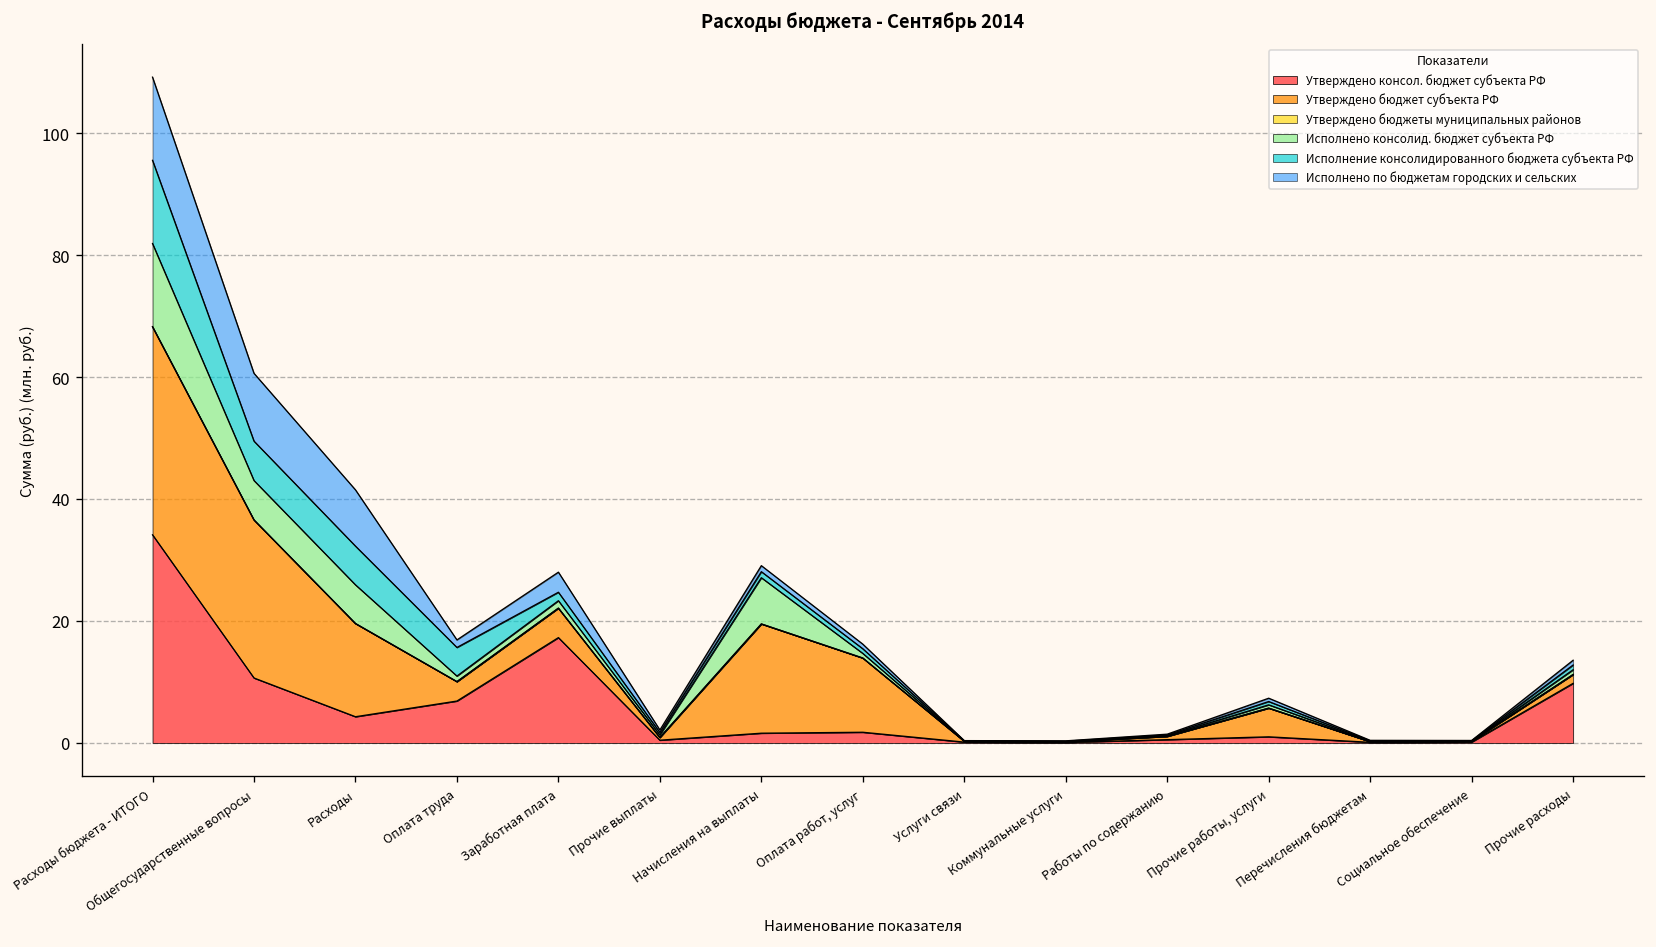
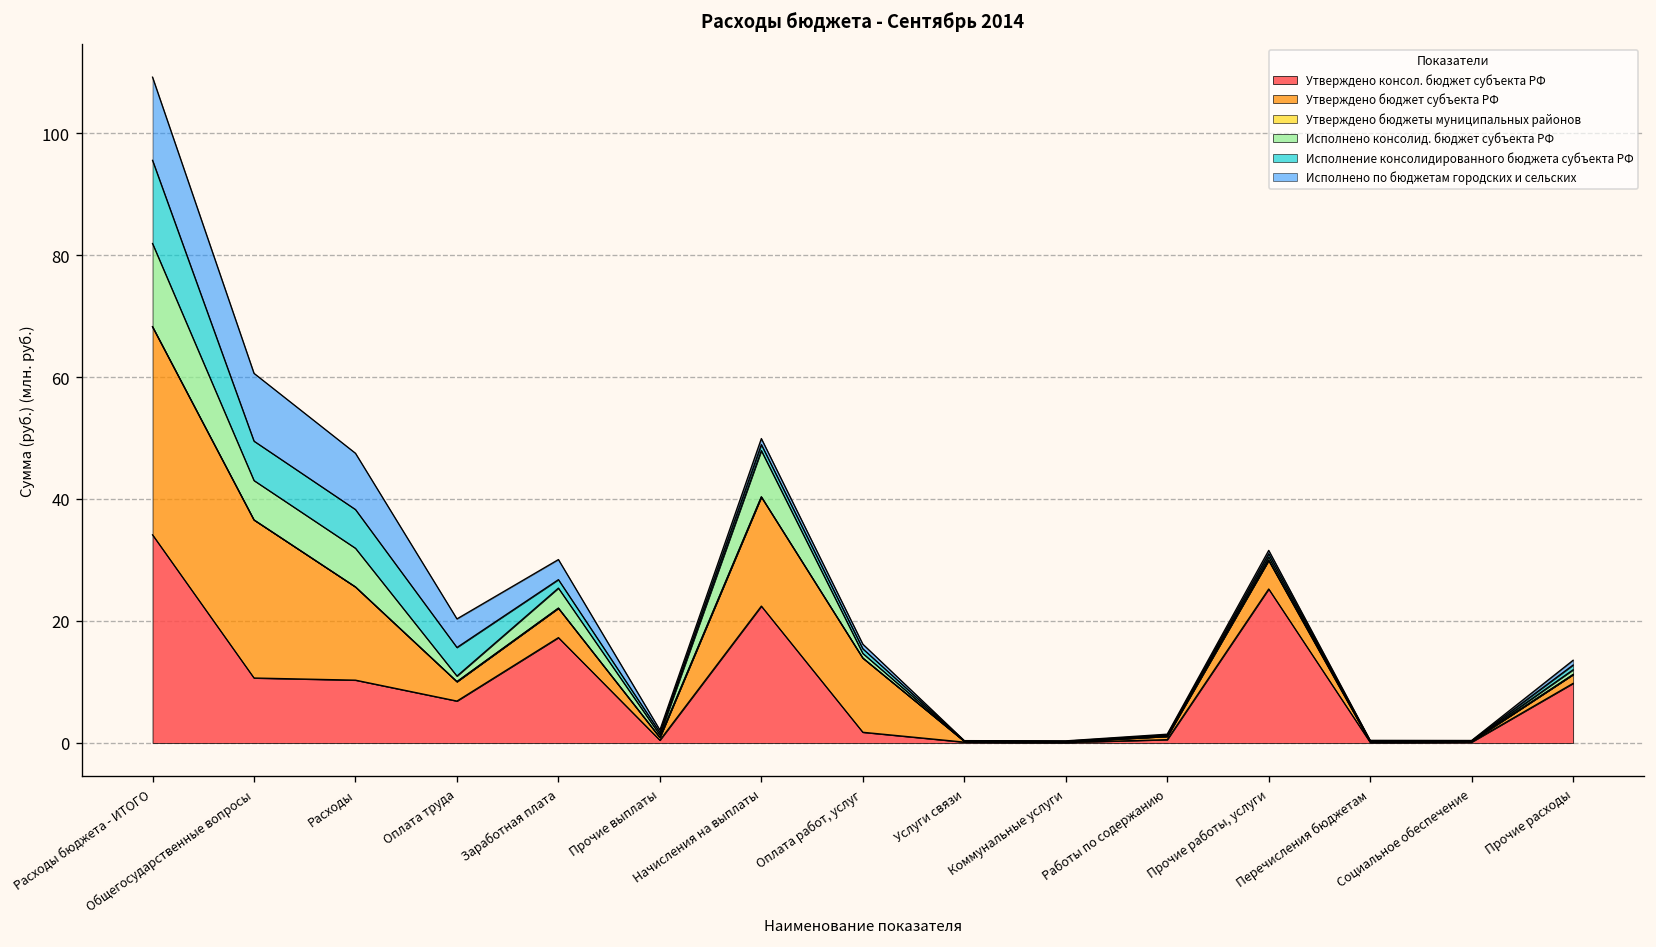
  {
    "Утверждено консол. бюджет субъекта РФ": {
      "Расходы бюджета - ИТОГО": 34,
      "Общегосударственные вопросы": 11,
-     "Расходы": 4,
+     "Расходы": 10,
      "Оплата труда": 7,
      "Заработная плата": 17,
-     "Начисления на выплаты": 2,
+     "Начисления на выплаты": 22,
      "Оплата работ, услуг": 2,
      "Работы по содержанию": 1,
-     "Прочие работы, услуги": 1,
+     "Прочие работы, услуги": 25,
      "Прочие расходы": 10
    },
    "Исполнено консолид. бюджет субъекта РФ": {
      "Расходы бюджета - ИТОГО": 14,
      "Общегосударственные вопросы": 6,
      "Расходы": 6,
      "Оплата труда": 1,
-     "Заработная плата": 1,
+     "Заработная плата": 3,
      "Начисления на выплаты": 8,
      "Оплата работ, услуг": 1,
      "Прочие работы, услуги": 1,
      "Прочие расходы": 1
    },
    "Исполнение консолидированного бюджета субъекта РФ": {
      "Расходы бюджета - ИТОГО": 14,
      "Общегосударственные вопросы": 6,
      "Расходы": 6,
      "Оплата труда": 5,
      "Заработная плата": 1,
      "Начисления на выплаты": 1,
      "Оплата работ, услуг": 1,
      "Прочие работы, услуги": 1,
      "Прочие расходы": 1
    },
    "Исполнено по бюджетам городских и сельских": {
      "Расходы бюджета - ИТОГО": 14,
      "Общегосударственные вопросы": 11,
      "Расходы": 9,
-     "Оплата труда": 1,
+     "Оплата труда": 5,
      "Заработная плата": 3,
      "Начисления на выплаты": 1,
      "Оплата работ, услуг": 1,
      "Прочие работы, услуги": 1,
      "Прочие расходы": 1
    }
  }
